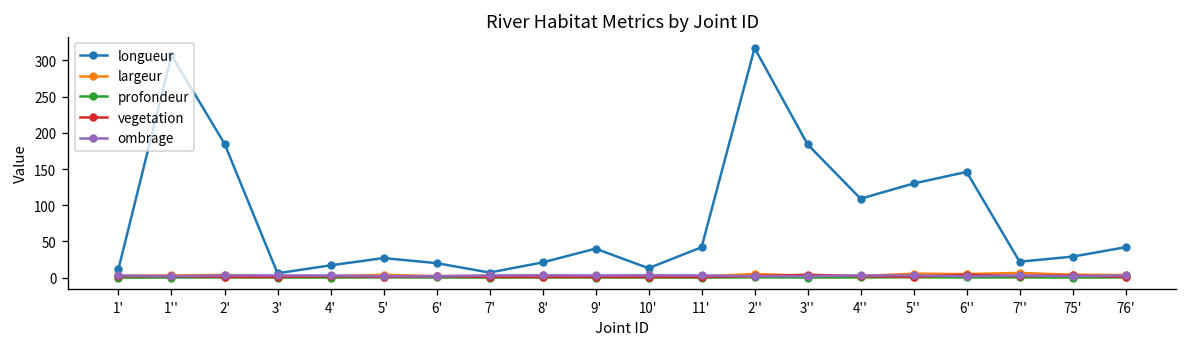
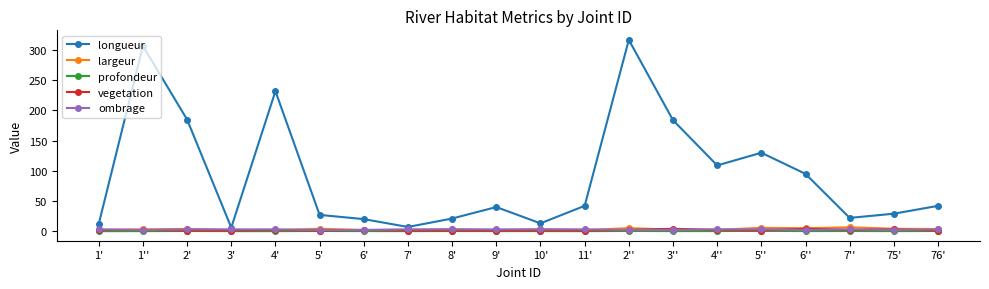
  {
    "longueur": {
      "1'": 10,
      "2'": 190,
-     "4'": 20,
+     "4'": 230,
      "5'": 30,
      "6'": 20,
      "8'": 20,
      "9'": 40,
      "10'": 10,
      "11'": 40,
      "2''": 320,
      "3''": 180,
      "4''": 110,
      "5''": 130,
-     "6''": 150,
+     "6''": 100,
      "7''": 20,
      "75'": 30,
      "76'": 40
    }
  }
